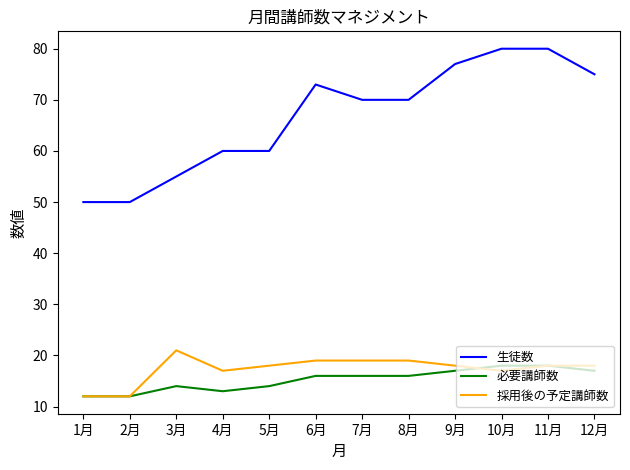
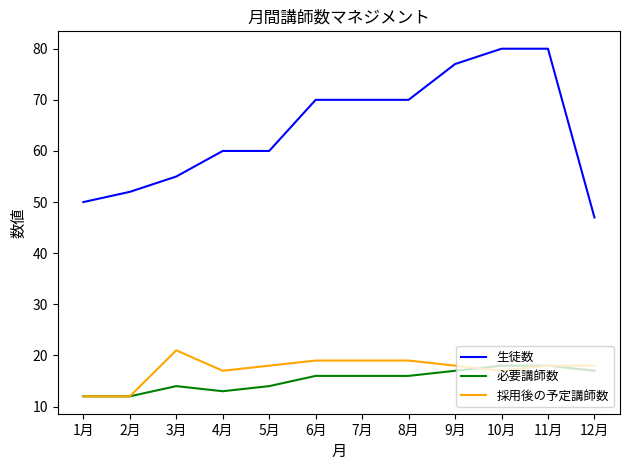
  {
    "生徒数": {
      "1月": 50,
-     "2月": 50,
+     "2月": 52,
      "3月": 55,
      "4月": 60,
      "5月": 60,
-     "6月": 73,
+     "6月": 70,
      "7月": 70,
      "8月": 70,
      "9月": 77,
      "10月": 80,
      "11月": 80,
-     "12月": 75
+     "12月": 47
    },
    "必要講師数": {
      "3月": 14,
      "4月": 13,
      "5月": 14,
      "6月": 16,
      "7月": 16,
      "8月": 16,
      "9月": 17
    },
    "採用後の予定講師数": {
      "3月": 21,
      "4月": 17,
      "5月": 18,
      "6月": 19,
      "7月": 19,
      "8月": 19,
      "9月": 18
    }
  }
